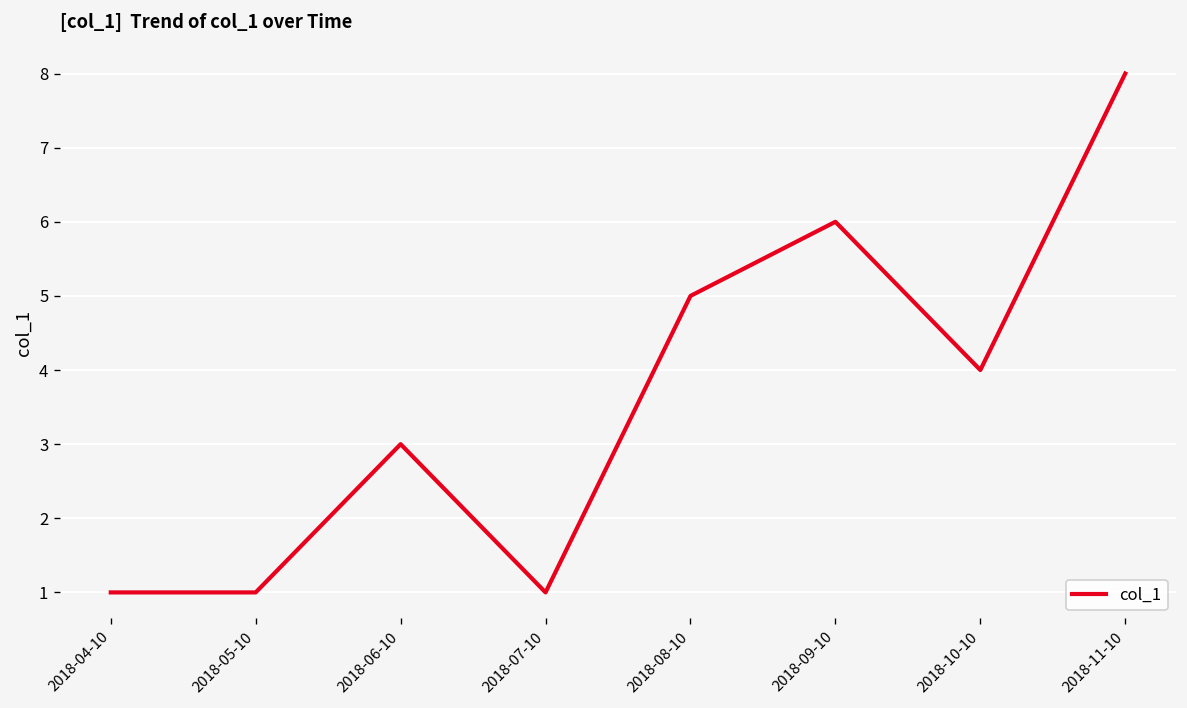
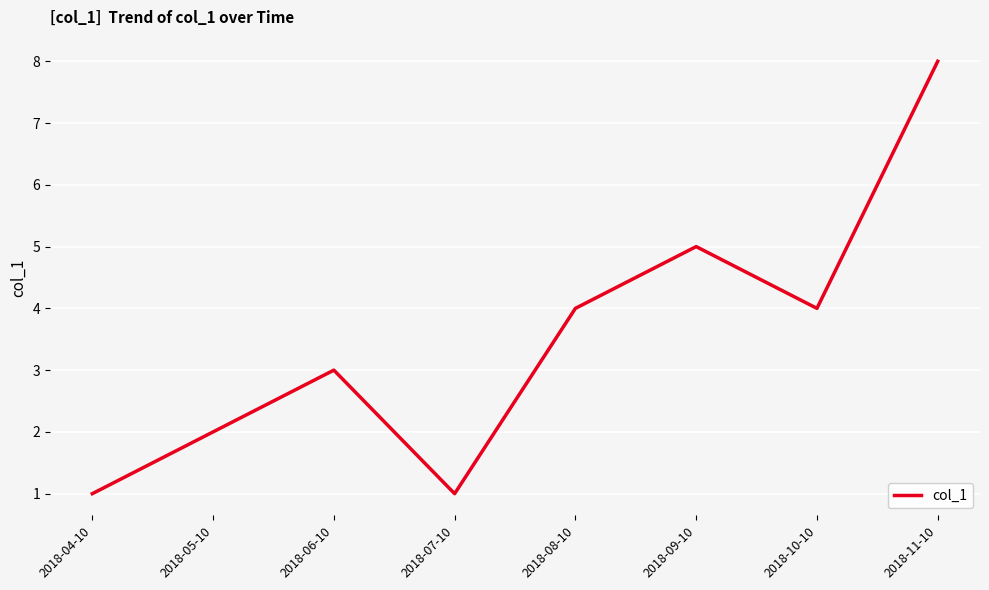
  {
    "2018-04-10": 1,
-   "2018-05-10": 1,
+   "2018-05-10": 2,
    "2018-06-10": 3,
    "2018-07-10": 1,
-   "2018-08-10": 5,
-   "2018-09-10": 6,
+   "2018-08-10": 4,
+   "2018-09-10": 5,
    "2018-10-10": 4,
    "2018-11-10": 8
  }
